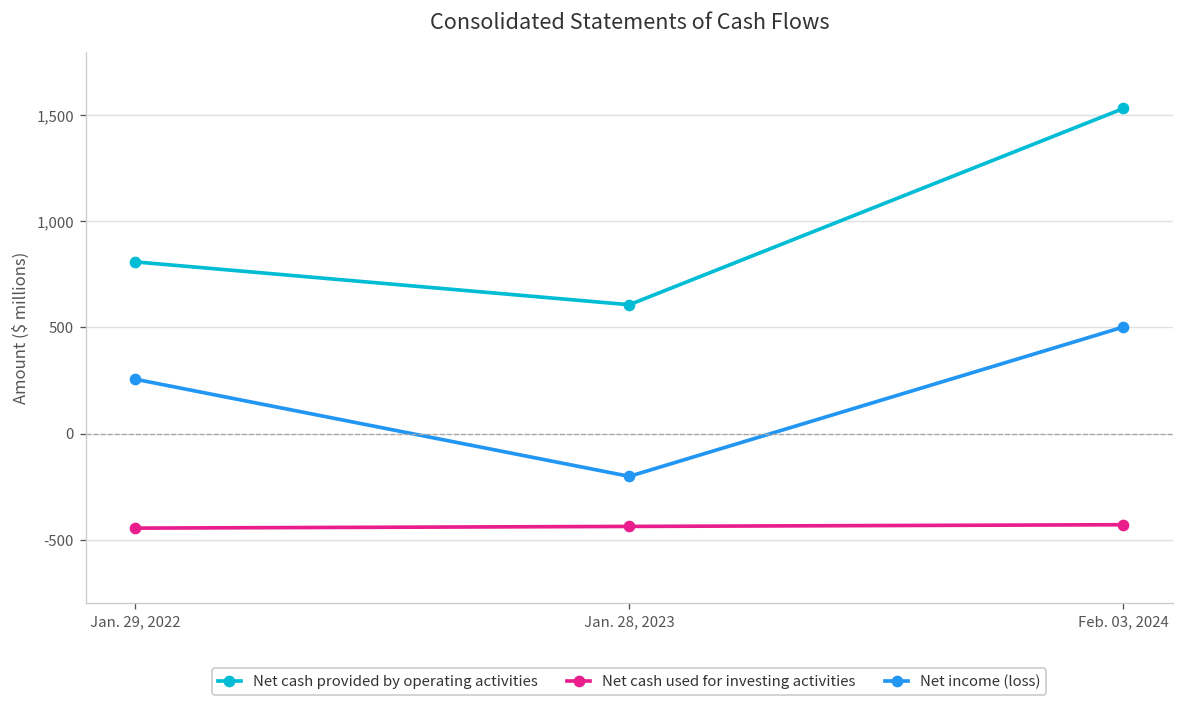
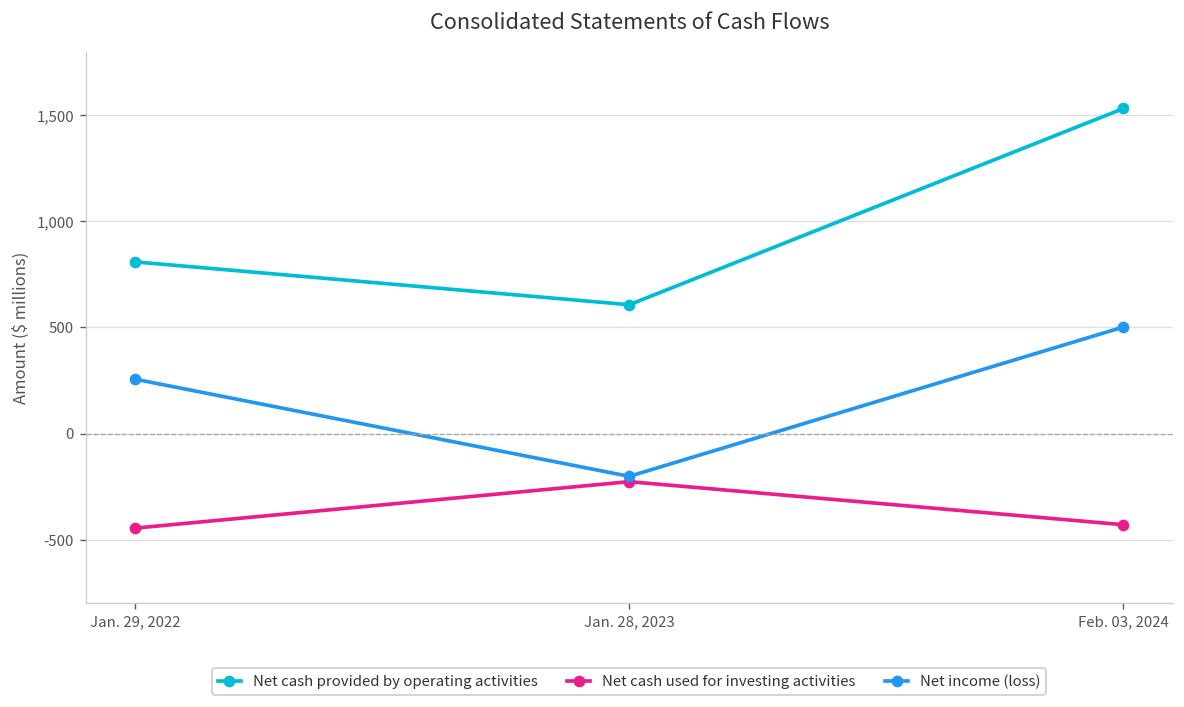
  {
    "Net cash used for investing activities": {
      "Jan. 29, 2022": -450,
-     "Jan. 28, 2023": -440,
+     "Jan. 28, 2023": -230,
      "Feb. 03, 2024": -430
    }
  }
